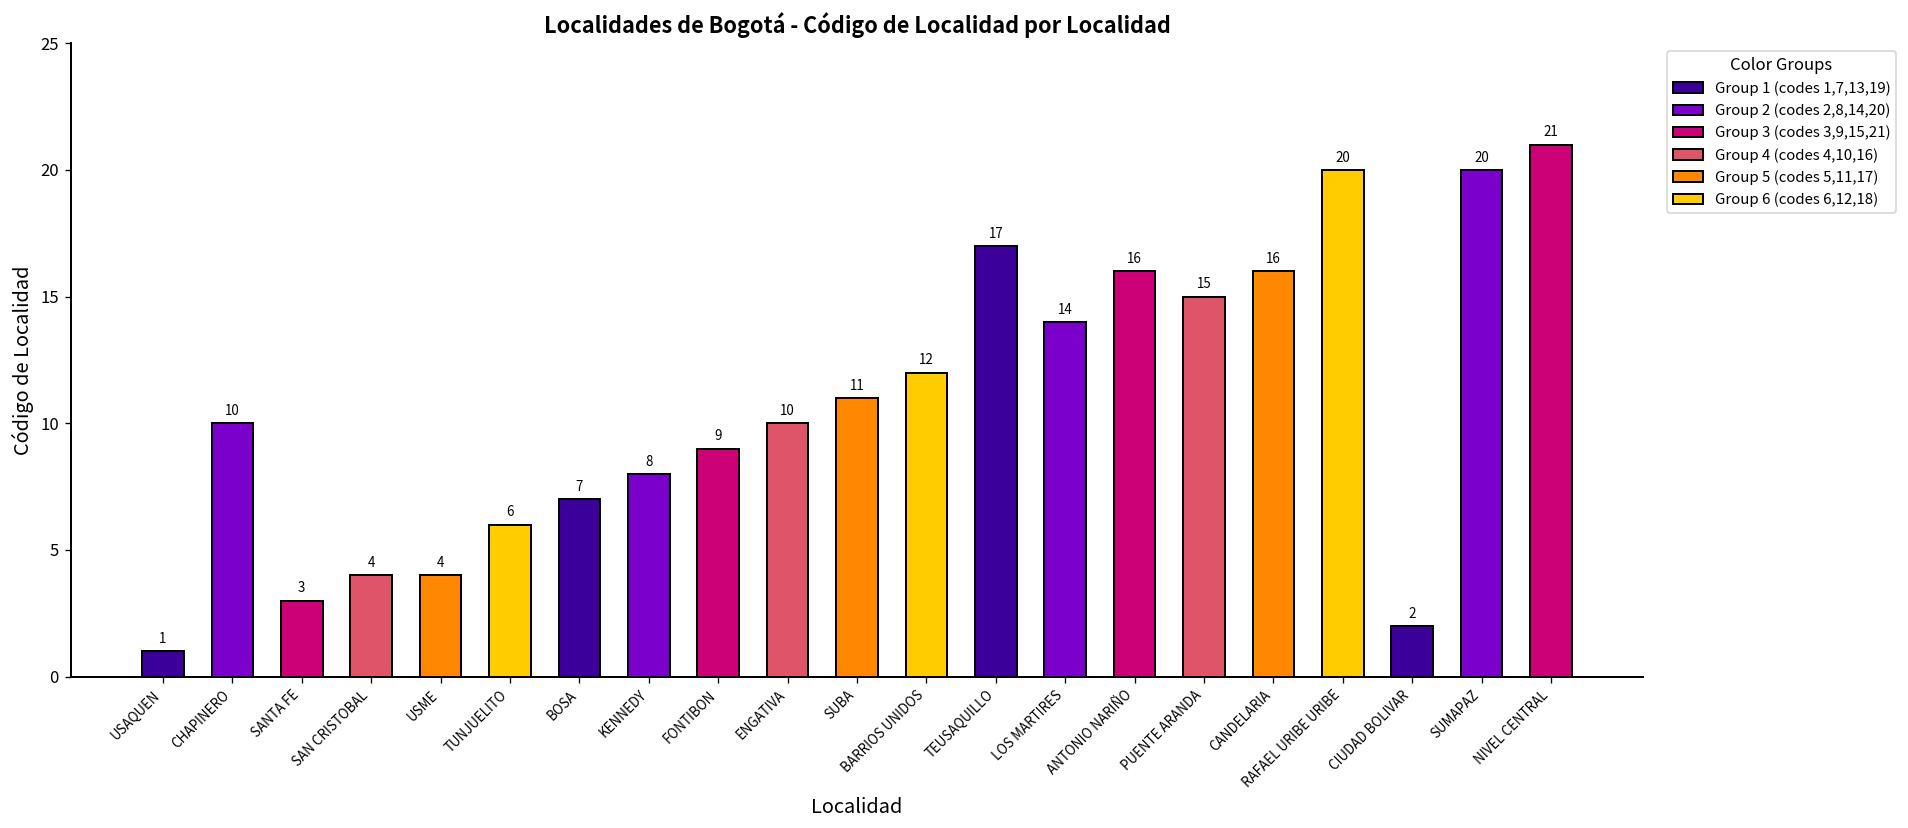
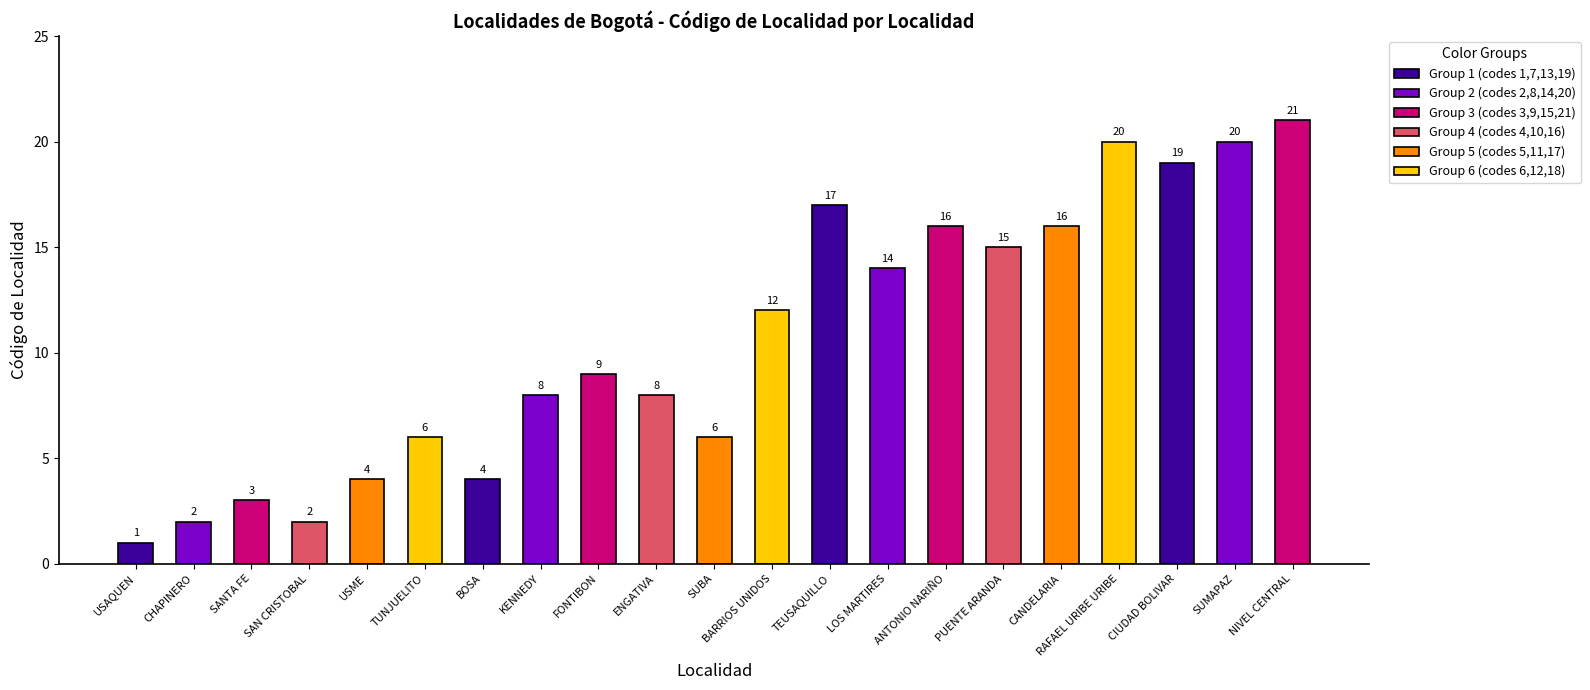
  {
    "USAQUEN": 1,
-   "CHAPINERO": 10,
+   "CHAPINERO": 2,
    "SANTA FE": 3,
-   "SAN CRISTOBAL": 4,
+   "SAN CRISTOBAL": 2,
    "USME": 4,
    "TUNJUELITO": 6,
-   "BOSA": 7,
+   "BOSA": 4,
    "KENNEDY": 8,
    "FONTIBON": 9,
-   "ENGATIVA": 10,
-   "SUBA": 11,
+   "ENGATIVA": 8,
+   "SUBA": 6,
    "BARRIOS UNIDOS": 12,
    "TEUSAQUILLO": 17,
    "LOS MARTIRES": 14,
    "ANTONIO NARIÑO": 16,
    "PUENTE ARANDA": 15,
    "CANDELARIA": 16,
    "RAFAEL URIBE URIBE": 20,
-   "CIUDAD BOLIVAR": 2,
+   "CIUDAD BOLIVAR": 19,
    "SUMAPAZ": 20,
    "NIVEL CENTRAL": 21
  }
